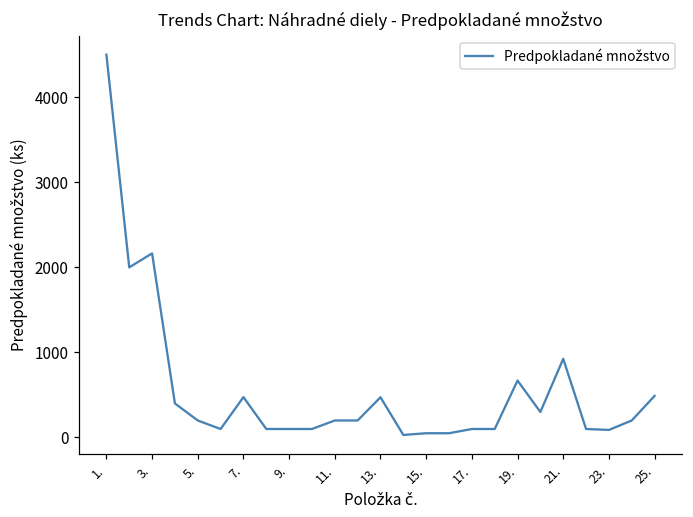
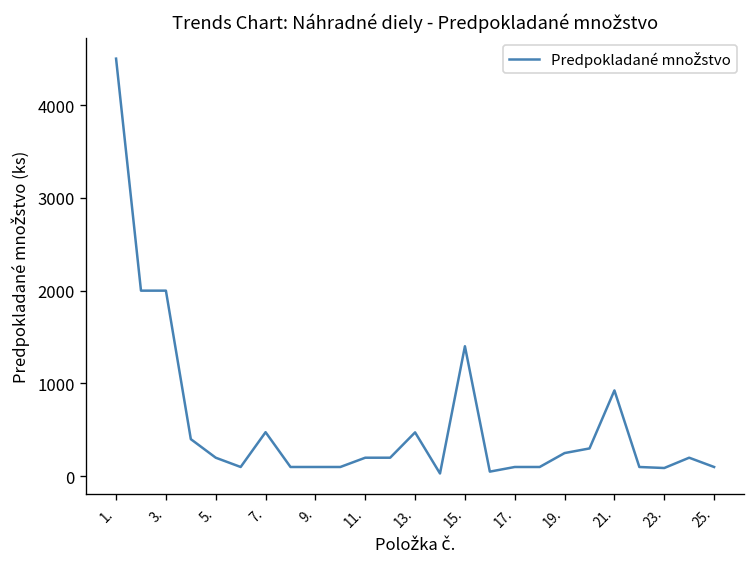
  {
    "1.": 4500,
-   "3.": 2200,
+   "3.": 2000,
    "5.": 200,
    "7.": 500,
    "9.": 100,
    "11.": 200,
    "13.": 500,
-   "15.": 100,
+   "15.": 1400,
    "17.": 100,
-   "19.": 700,
+   "19.": 300,
    "21.": 900,
    "23.": 100,
-   "25.": 500
+   "25.": 100
  }
